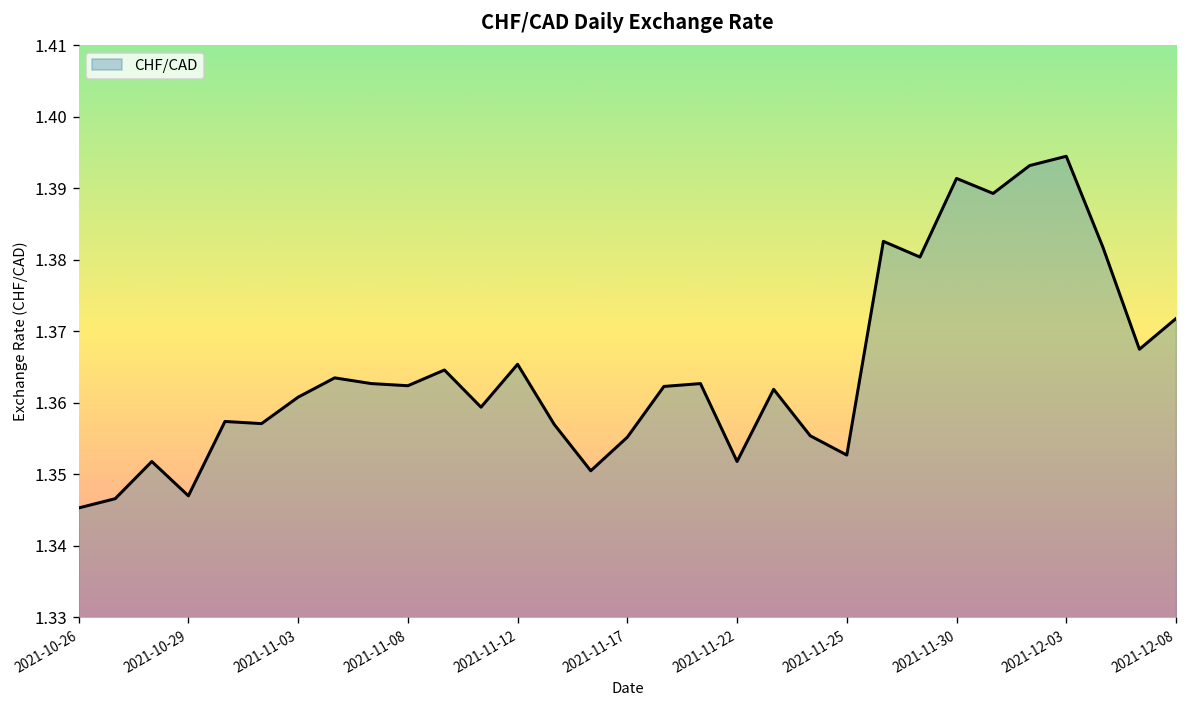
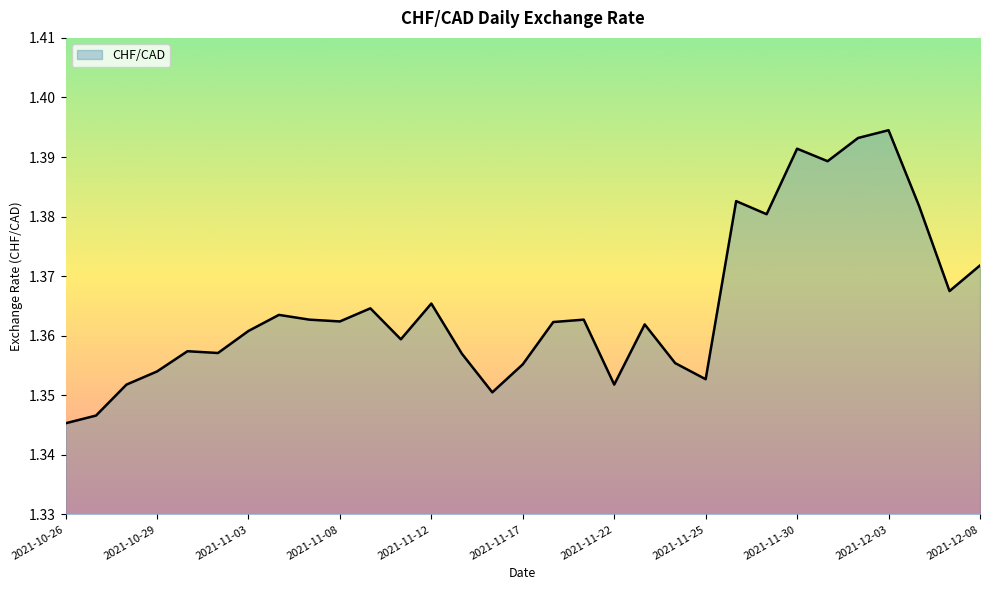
  {
    "2021-10-26": 1.345,
-   "2021-10-29": 1.347,
+   "2021-10-29": 1.354,
    "2021-11-03": 1.361,
    "2021-11-08": 1.362,
    "2021-11-12": 1.365,
    "2021-11-17": 1.355,
    "2021-11-22": 1.352,
    "2021-11-25": 1.353,
    "2021-11-30": 1.391,
    "2021-12-03": 1.395,
    "2021-12-08": 1.372
  }
